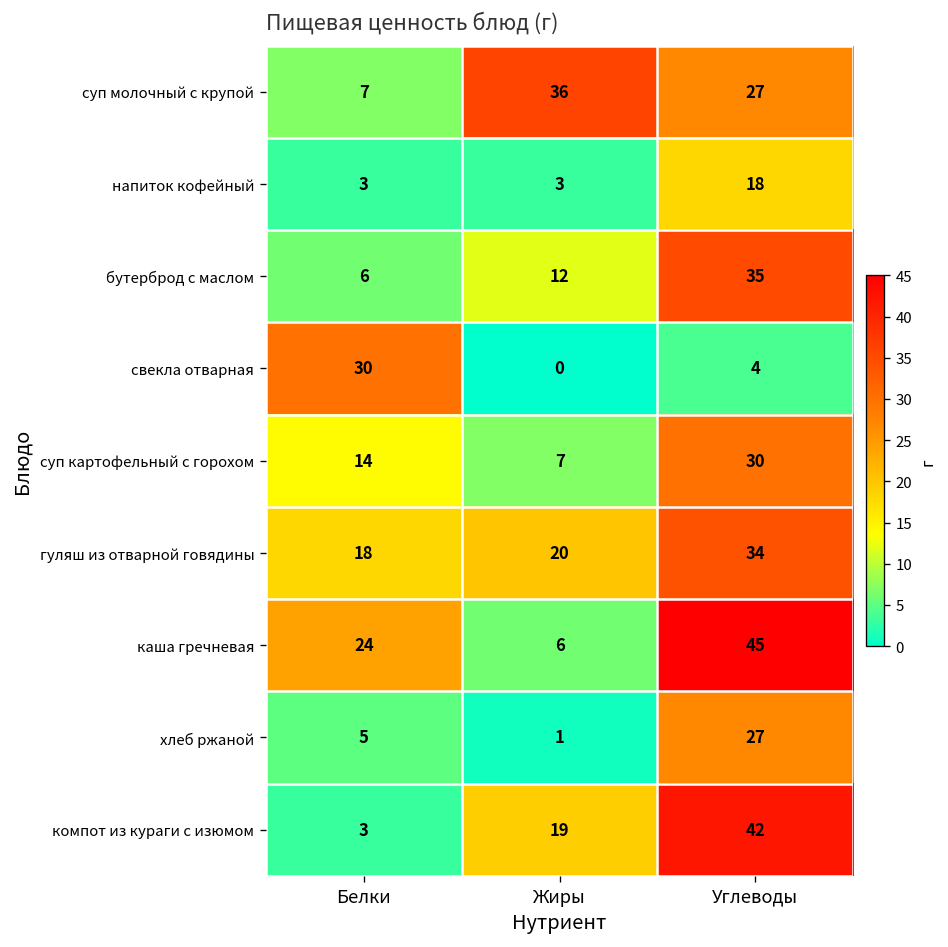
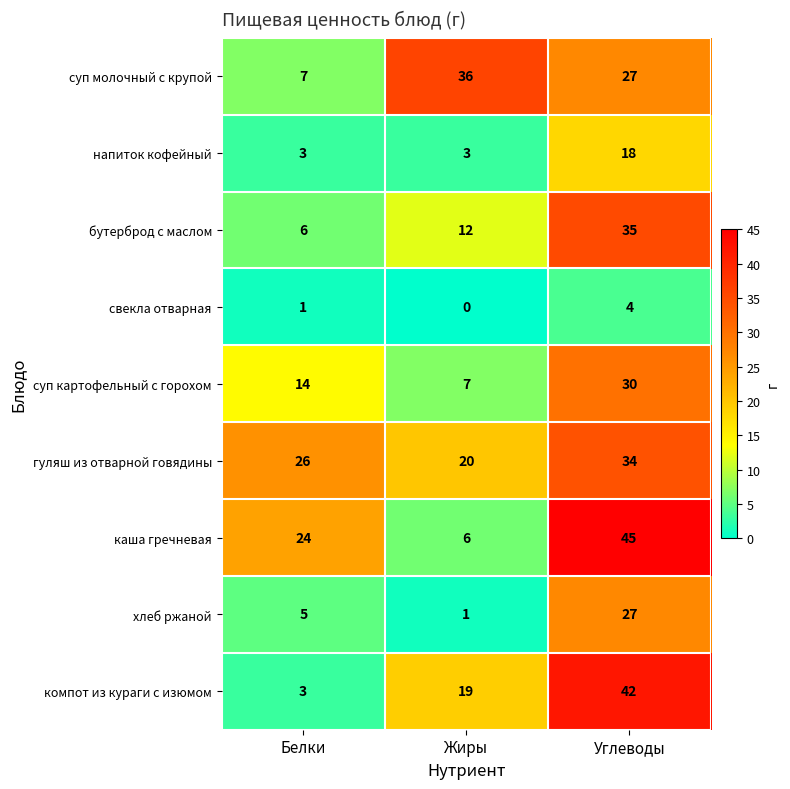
  {
    "суп молочный с крупой": {
      "Белки": 7,
      "Жиры": 36,
      "Углеводы": 27
    },
    "напиток кофейный": {
      "Белки": 3,
      "Жиры": 3,
      "Углеводы": 18
    },
    "бутерброд с маслом": {
      "Белки": 6,
      "Жиры": 12,
      "Углеводы": 35
    },
    "свекла отварная": {
-     "Белки": 30,
+     "Белки": 1,
      "Жиры": 0,
      "Углеводы": 4
    },
    "суп картофельный с горохом": {
      "Белки": 14,
      "Жиры": 7,
      "Углеводы": 30
    },
    "гуляш из отварной говядины": {
-     "Белки": 18,
+     "Белки": 26,
      "Жиры": 20,
      "Углеводы": 34
    },
    "каша гречневая": {
      "Белки": 24,
      "Жиры": 6,
      "Углеводы": 45
    },
    "хлеб ржаной": {
      "Белки": 5,
      "Жиры": 1,
      "Углеводы": 27
    },
    "компот из кураги с изюмом": {
      "Белки": 3,
      "Жиры": 19,
      "Углеводы": 42
    }
  }
